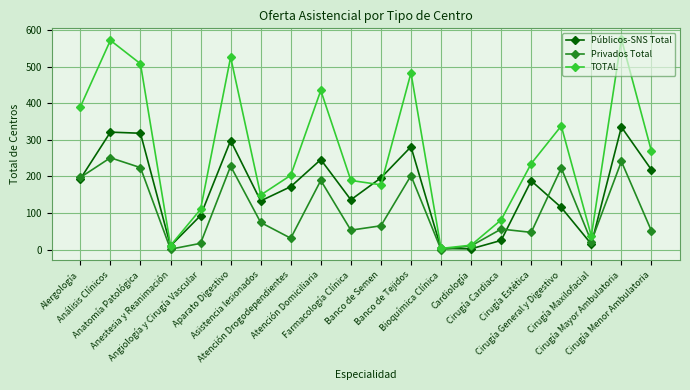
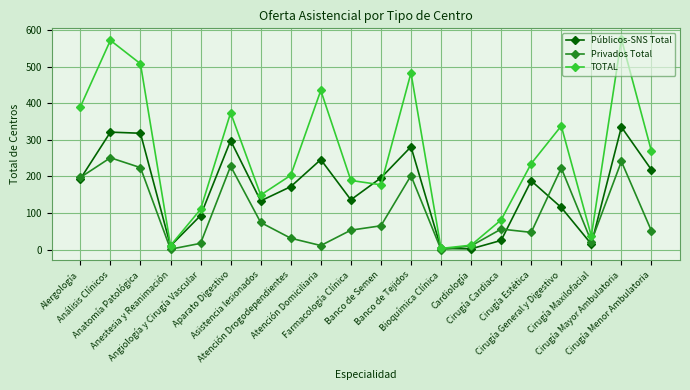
  {
    "Públicos-SNS Total": {
      "Análisis Clínicos": 320,
      "Anatomía Patológica": 320,
      "Angiología y Cirugía Vascular": 90,
      "Aparato Digestivo": 300,
      "Asistencia lesionados": 130,
      "Atención Drogodependientes": 170,
      "Atención Domiciliaria": 250,
      "Farmacología Clínica": 140,
      "Banco de Semen": 200,
      "Banco de Tejidos": 280,
      "Cardiología": 0,
      "Cirugía Cardiaca": 30,
      "Cirugía Estética": 190,
      "Cirugía General y Digestivo": 120,
      "Cirugía Maxilofacial": 20,
      "Cirugía Mayor Ambulatoria": 340,
      "Cirugía Menor Ambulatoria": 220
    },
    "Privados Total": {
      "Análisis Clínicos": 250,
      "Anatomía Patológica": 220,
      "Anestesia y Reanimación": 0,
      "Angiología y Cirugía Vascular": 20,
      "Aparato Digestivo": 230,
      "Asistencia lesionados": 70,
      "Atención Drogodependientes": 30,
-     "Atención Domiciliaria": 190,
+     "Atención Domiciliaria": 10,
      "Farmacología Clínica": 50,
      "Banco de Semen": 70,
      "Banco de Tejidos": 200,
      "Cirugía Cardiaca": 60,
      "Cirugía Estética": 50,
      "Cirugía General y Digestivo": 220,
      "Cirugía Maxilofacial": 20,
      "Cirugía Mayor Ambulatoria": 240,
      "Cirugía Menor Ambulatoria": 50
    },
    "TOTAL": {
      "Alergología": 390,
      "Análisis Clínicos": 570,
      "Anatomía Patológica": 510,
      "Angiología y Cirugía Vascular": 110,
-     "Aparato Digestivo": 530,
+     "Aparato Digestivo": 370,
      "Asistencia lesionados": 150,
      "Atención Drogodependientes": 200,
      "Atención Domiciliaria": 440,
      "Farmacología Clínica": 190,
      "Banco de Semen": 180,
      "Banco de Tejidos": 480,
      "Cirugía Cardiaca": 80,
      "Cirugía Estética": 240,
      "Cirugía General y Digestivo": 340,
      "Cirugía Maxilofacial": 40,
      "Cirugía Menor Ambulatoria": 270
    }
  }
